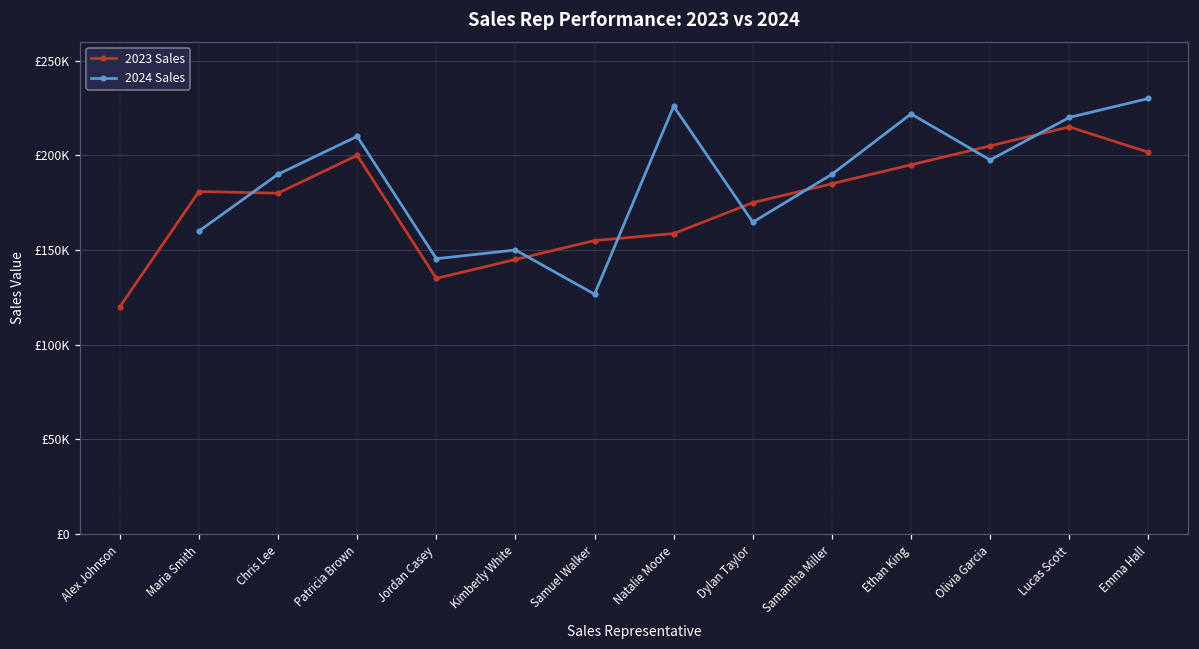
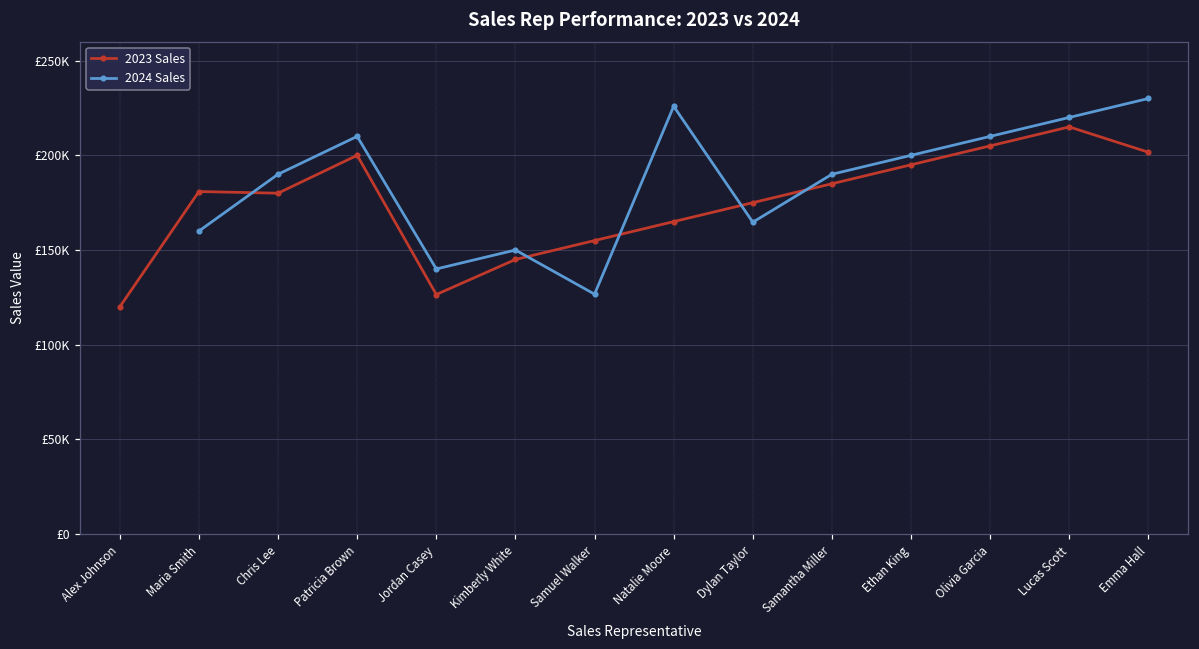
  {
    "2023 Sales": {
      "Alex Johnson": "£120000",
      "Maria Smith": "£181000",
      "Chris Lee": "£180000",
      "Patricia Brown": "£200000",
-     "Jordan Casey": "£135000",
+     "Jordan Casey": "£127000",
      "Kimberly White": "£145000",
      "Samuel Walker": "£155000",
-     "Natalie Moore": "£159000",
+     "Natalie Moore": "£165000",
      "Dylan Taylor": "£175000",
      "Samantha Miller": "£185000",
      "Ethan King": "£195000",
      "Olivia Garcia": "£205000",
      "Lucas Scott": "£215000",
      "Emma Hall": "£202000"
    },
    "2024 Sales": {
      "Maria Smith": "£160000",
      "Chris Lee": "£190000",
      "Patricia Brown": "£210000",
-     "Jordan Casey": "£145000",
+     "Jordan Casey": "£140000",
      "Kimberly White": "£150000",
      "Samuel Walker": "£127000",
      "Natalie Moore": "£226000",
      "Dylan Taylor": "£165000",
      "Samantha Miller": "£190000",
-     "Ethan King": "£222000",
-     "Olivia Garcia": "£198000",
+     "Ethan King": "£200000",
+     "Olivia Garcia": "£210000",
      "Lucas Scott": "£220000",
      "Emma Hall": "£230000"
    }
  }
